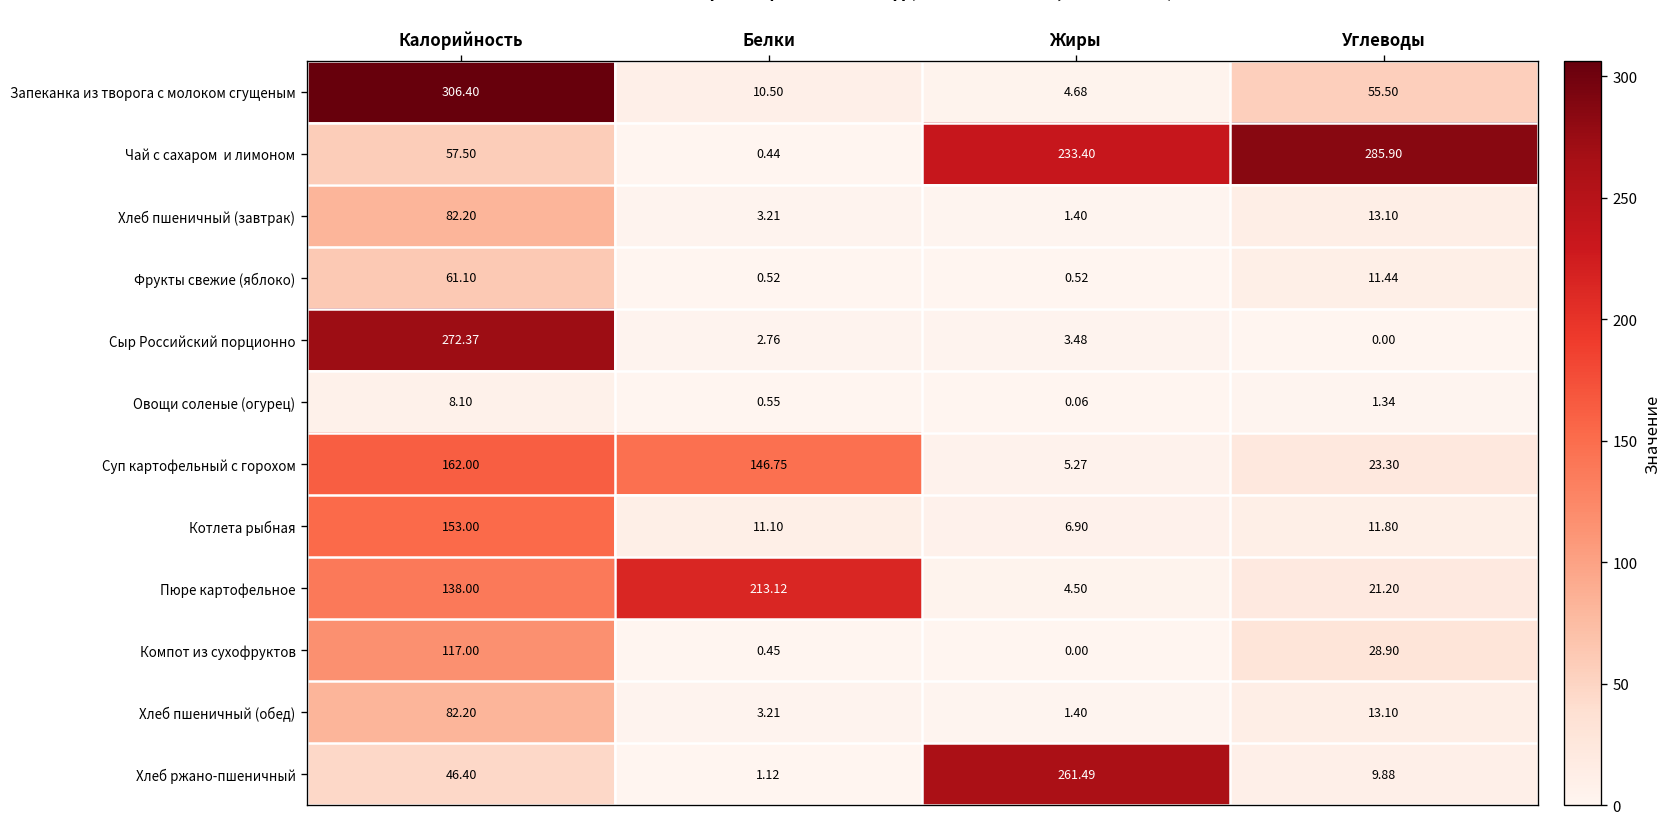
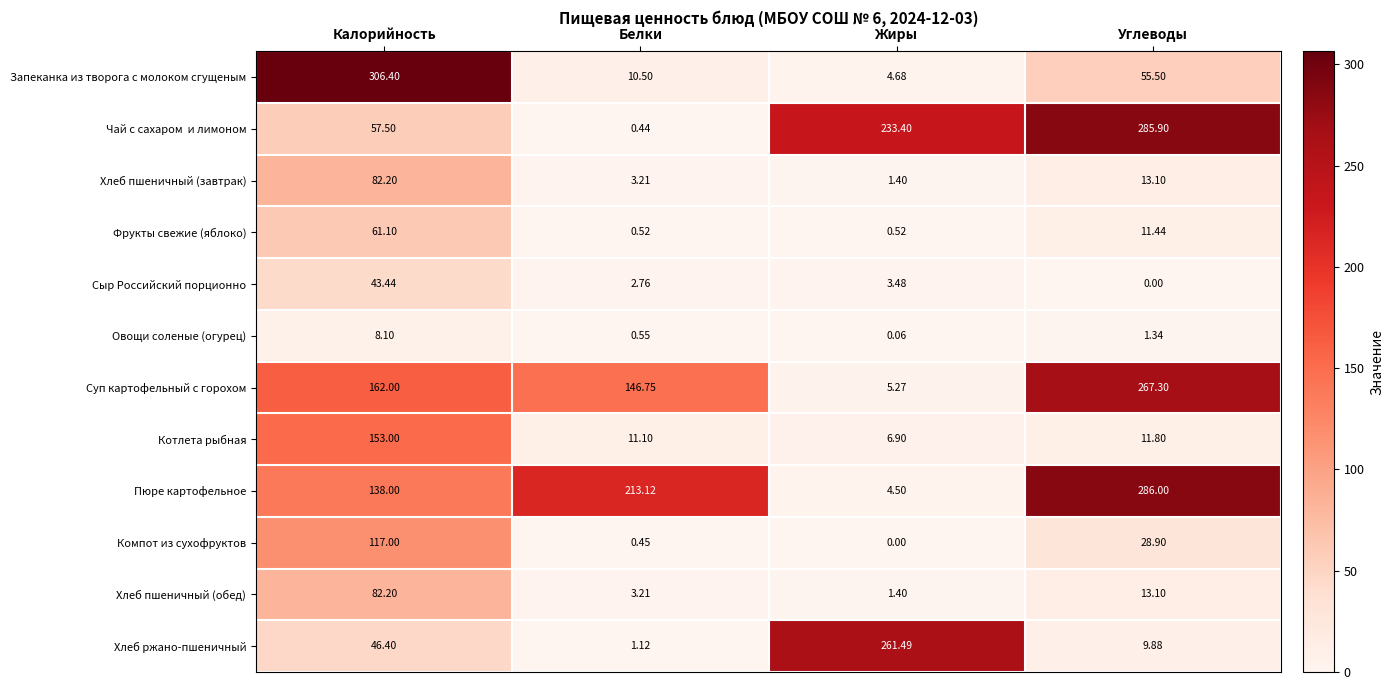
  {
    "Запеканка из творога с молоком сгущеным": {
      "Калорийность": 306.40,
      "Белки": 10.50,
      "Жиры": 4.68,
      "Углеводы": 55.50
    },
    "Чай с сахаром и лимоном": {
      "Калорийность": 57.50,
      "Белки": 0.44,
      "Жиры": 233.40,
      "Углеводы": 285.90
    },
    "Хлеб пшеничный (завтрак)": {
      "Калорийность": 82.20,
      "Белки": 3.21,
      "Жиры": 1.40,
      "Углеводы": 13.10
    },
    "Фрукты свежие (яблоко)": {
      "Калорийность": 61.10,
      "Белки": 0.52,
      "Жиры": 0.52,
      "Углеводы": 11.44
    },
    "Сыр Российский порционно": {
-     "Калорийность": 272.37,
+     "Калорийность": 43.44,
      "Белки": 2.76,
      "Жиры": 3.48,
      "Углеводы": 0.00
    },
    "Овощи соленые (огурец)": {
      "Калорийность": 8.10,
      "Белки": 0.55,
      "Жиры": 0.06,
      "Углеводы": 1.34
    },
    "Суп картофельный с горохом": {
      "Калорийность": 162.00,
      "Белки": 146.75,
      "Жиры": 5.27,
-     "Углеводы": 23.30
+     "Углеводы": 267.30
    },
    "Котлета рыбная": {
      "Калорийность": 153.00,
      "Белки": 11.10,
      "Жиры": 6.90,
      "Углеводы": 11.80
    },
    "Пюре картофельное": {
      "Калорийность": 138.00,
      "Белки": 213.12,
      "Жиры": 4.50,
-     "Углеводы": 21.20
+     "Углеводы": 286.00
    },
    "Компот из сухофруктов": {
      "Калорийность": 117.00,
      "Белки": 0.45,
      "Жиры": 0.00,
      "Углеводы": 28.90
    },
    "Хлеб пшеничный (обед)": {
      "Калорийность": 82.20,
      "Белки": 3.21,
      "Жиры": 1.40,
      "Углеводы": 13.10
    },
    "Хлеб ржано-пшеничный": {
      "Калорийность": 46.40,
      "Белки": 1.12,
      "Жиры": 261.49,
      "Углеводы": 9.88
    }
  }
